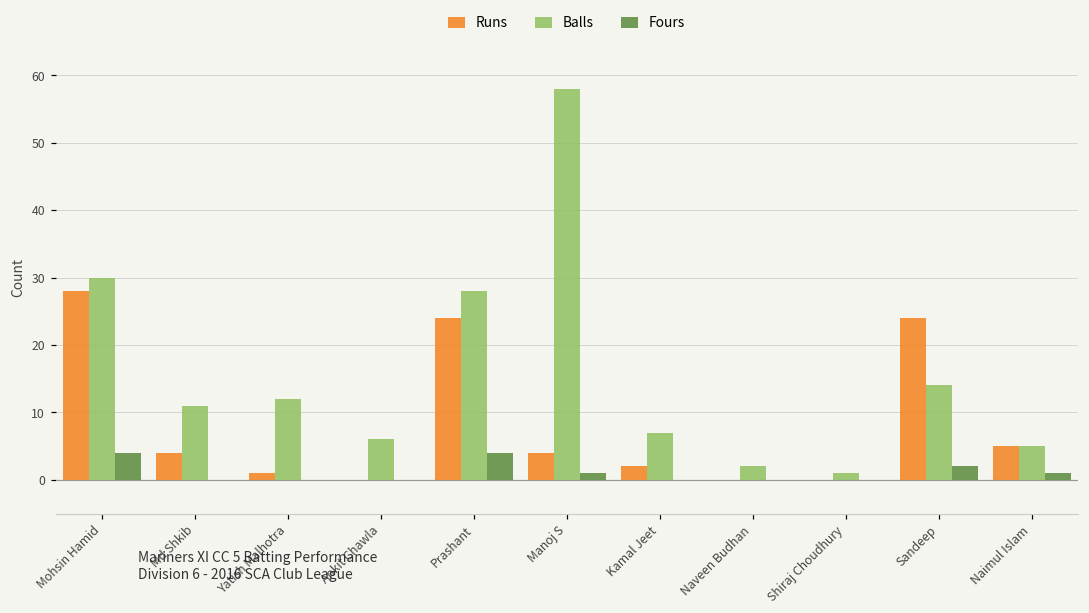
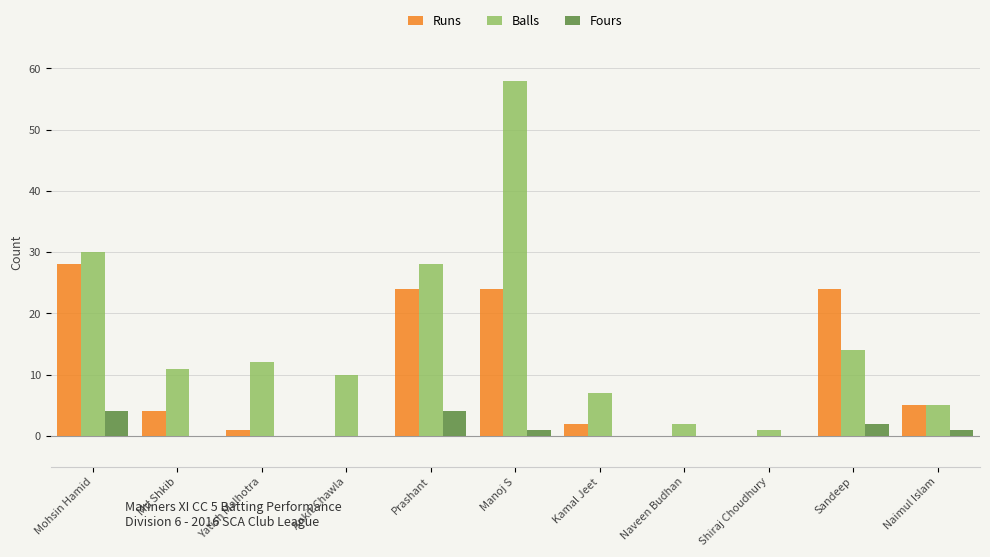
  {
    "Runs": {
      "Mohsin Hamid": 28,
      "Md Shkib": 4,
      "Yatish Malhotra": 1,
      "Ankit Chawla": 0,
      "Prashant": 24,
-     "Manoj S": 4,
+     "Manoj S": 24,
      "Kamal Jeet": 2,
      "Naveen Budhan": 0,
      "Shiraj Choudhury": 0,
      "Sandeep": 24,
      "Naimul Islam": 5
    },
    "Balls": {
      "Mohsin Hamid": 30,
      "Md Shkib": 11,
      "Yatish Malhotra": 12,
-     "Ankit Chawla": 6,
+     "Ankit Chawla": 10,
      "Prashant": 28,
      "Manoj S": 58,
      "Kamal Jeet": 7,
      "Naveen Budhan": 2,
      "Shiraj Choudhury": 1,
      "Sandeep": 14,
      "Naimul Islam": 5
    },
    "Fours": {
      "Mohsin Hamid": 4,
      "Md Shkib": 0,
      "Yatish Malhotra": 0,
      "Ankit Chawla": 0,
      "Prashant": 4,
      "Manoj S": 1,
      "Kamal Jeet": 0,
      "Naveen Budhan": 0,
      "Shiraj Choudhury": 0,
      "Sandeep": 2,
      "Naimul Islam": 1
    }
  }
